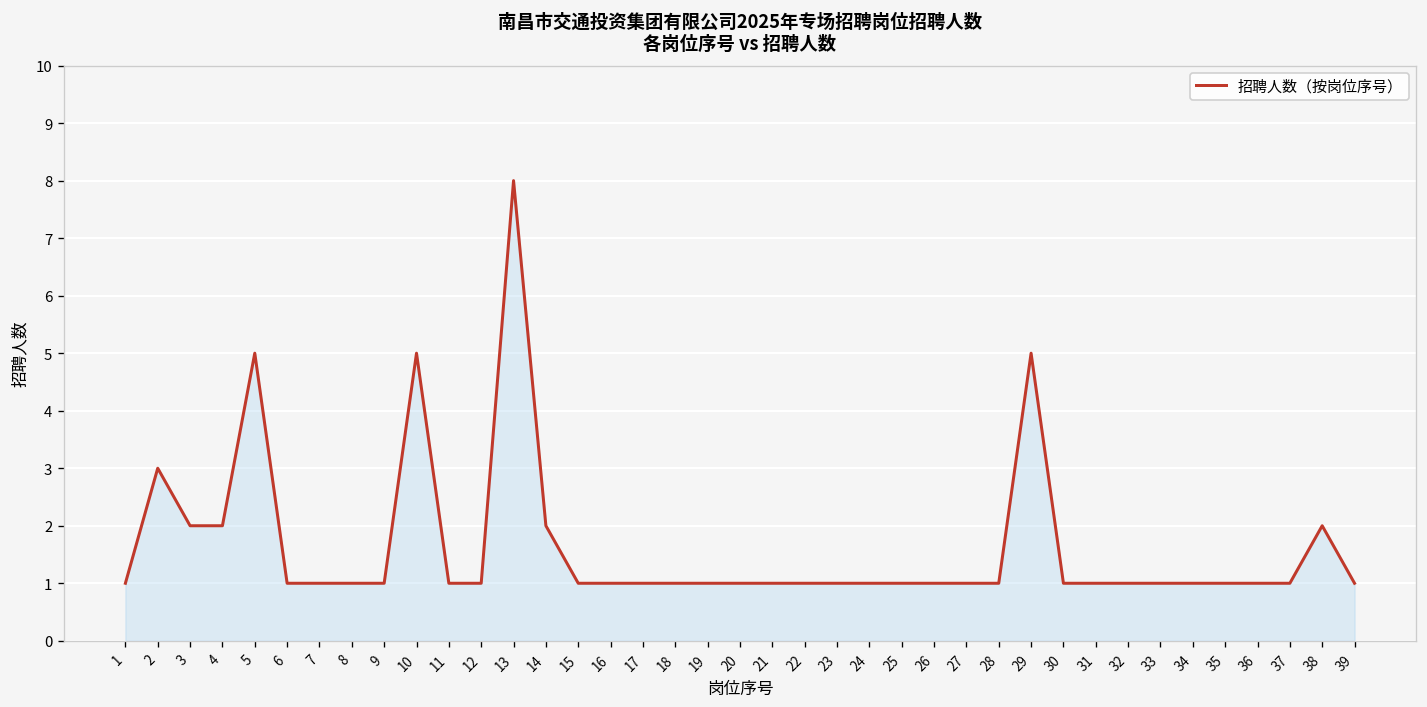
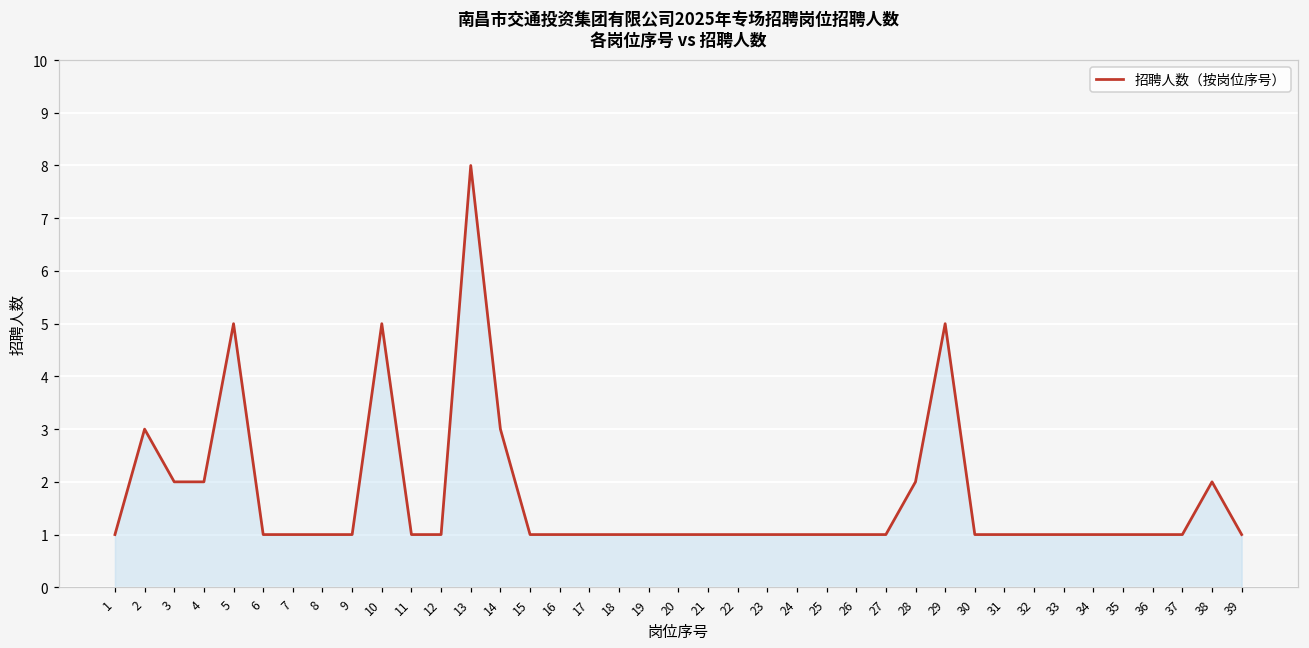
  {
    "1": 1,
    "2": 3,
    "3": 2,
    "4": 2,
    "5": 5,
    "6": 1,
    "7": 1,
    "8": 1,
    "9": 1,
    "10": 5,
    "11": 1,
    "12": 1,
    "13": 8,
-   "14": 2,
+   "14": 3,
    "15": 1,
    "16": 1,
    "17": 1,
    "18": 1,
    "19": 1,
    "20": 1,
    "21": 1,
    "22": 1,
    "23": 1,
    "24": 1,
    "25": 1,
    "26": 1,
    "27": 1,
-   "28": 1,
+   "28": 2,
    "29": 5,
    "30": 1,
    "31": 1,
    "32": 1,
    "33": 1,
    "34": 1,
    "35": 1,
    "36": 1,
    "37": 1,
    "38": 2,
    "39": 1
  }
